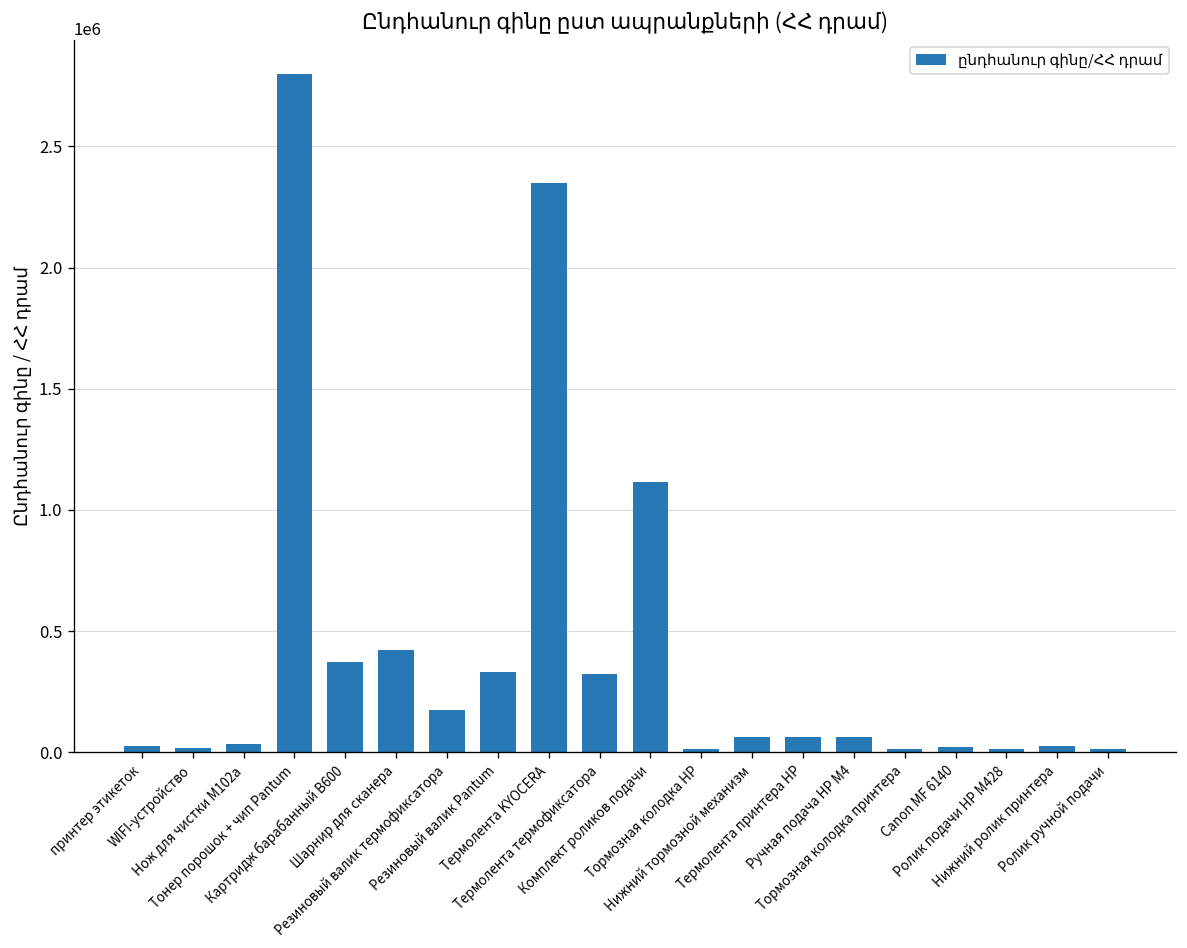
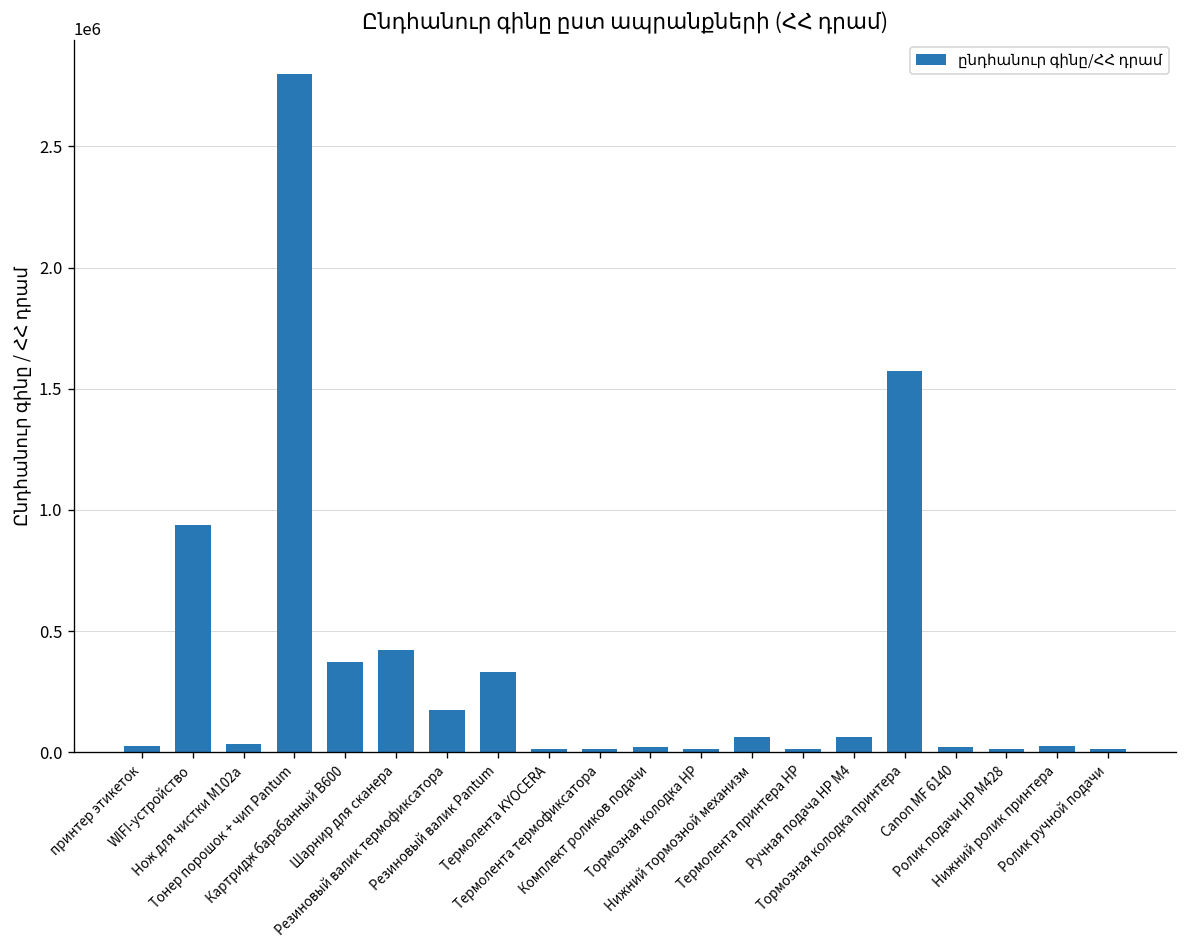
  {
    "принтер этикеток": 30000,
-   "WIFI-устройство": 20000,
+   "WIFI-устройство": 940000,
    "Нож для чистки M102a": 40000,
    "Тонер порошок + чип Pantum": 2800000,
    "Картридж барабанный B600": 370000,
    "Шарнир для сканера": 420000,
    "Резиновый валик термофиксатора": 170000,
    "Резиновый валик Pantum": 330000,
-   "Термолента KYOCERA": 2350000,
-   "Термолента термофиксатора": 320000,
-   "Комплект роликов подачи": 1110000,
+   "Термолента KYOCERA": 10000,
+   "Термолента термофиксатора": 10000,
+   "Комплект роликов подачи": 20000,
    "Тормозная колодка HP": 20000,
    "Нижний тормозной механизм": 60000,
-   "Термолента принтера HP": 60000,
+   "Термолента принтера HP": 10000,
    "Ручная подача HP M4": 70000,
-   "Тормозная колодка принтера": 10000,
+   "Тормозная колодка принтера": 1570000,
    "Canon MF 6140": 20000,
    "Ролик подачи HP M428": 10000,
    "Нижний ролик принтера": 30000,
    "Ролик ручной подачи": 10000
  }
